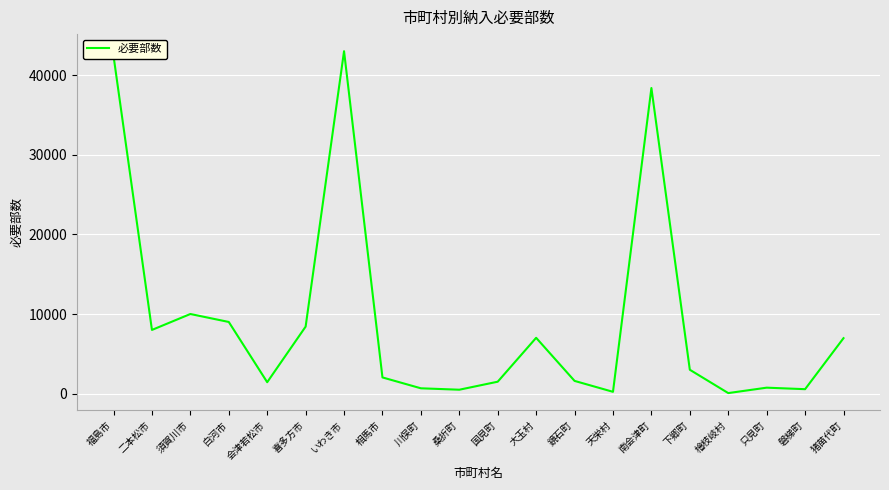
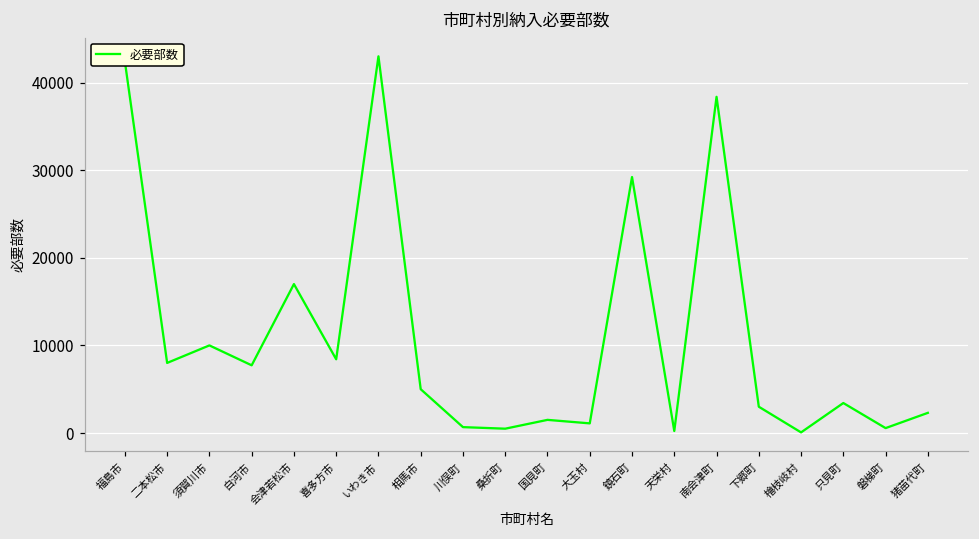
  {
    "二本松市": 8000,
    "須賀川市": 10000,
-   "白河市": 9000,
-   "会津若松市": 1000,
+   "白河市": 8000,
+   "会津若松市": 17000,
    "喜多方市": 8000,
    "いわき市": 43000,
-   "相馬市": 2000,
+   "相馬市": 5000,
    "川俣町": 1000,
    "桑折町": 0,
    "国見町": 2000,
-   "大玉村": 7000,
-   "鏡石町": 2000,
+   "大玉村": 1000,
+   "鏡石町": 29000,
    "天栄村": 0,
    "南会津町": 38000,
    "下郷町": 3000,
    "檜枝岐村": 0,
-   "只見町": 1000,
+   "只見町": 3000,
    "磐梯町": 1000,
-   "猪苗代町": 7000
+   "猪苗代町": 2000
  }
